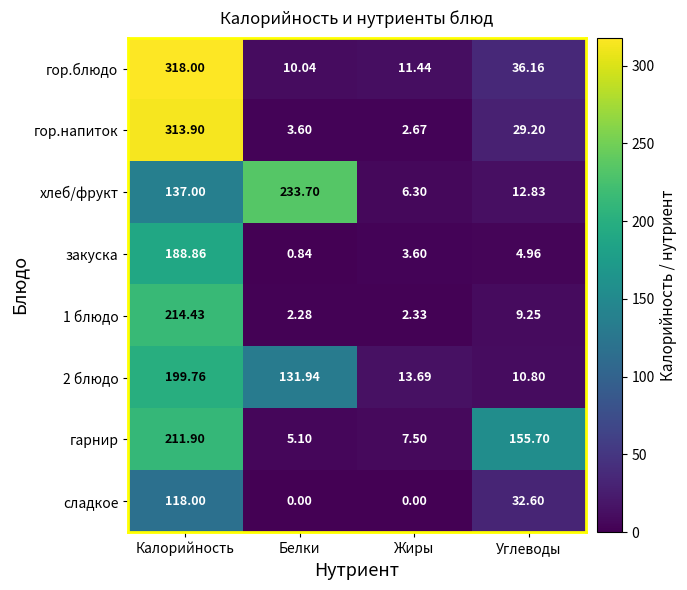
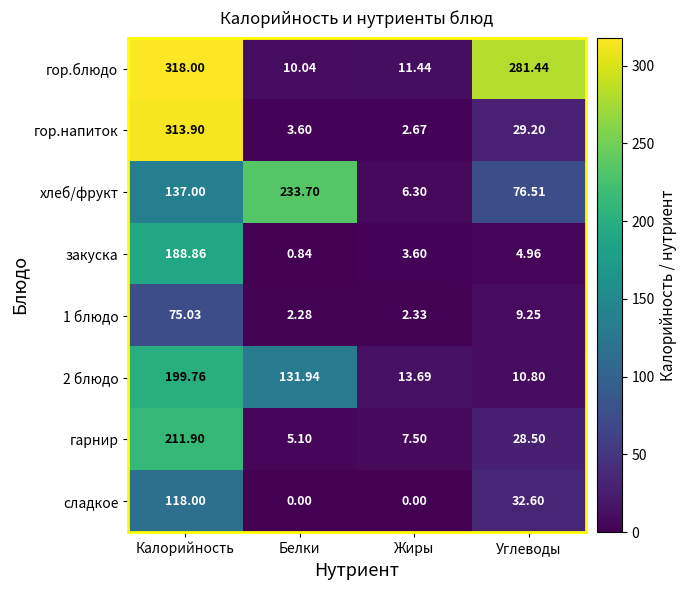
  {
    "гор.блюдо": {
      "Калорийность": 318.00,
      "Белки": 10.04,
      "Жиры": 11.44,
-     "Углеводы": 36.16
+     "Углеводы": 281.44
    },
    "гор.напиток": {
      "Калорийность": 313.90,
      "Белки": 3.60,
      "Жиры": 2.67,
      "Углеводы": 29.20
    },
    "хлеб/фрукт": {
      "Калорийность": 137.00,
      "Белки": 233.70,
      "Жиры": 6.30,
-     "Углеводы": 12.83
+     "Углеводы": 76.51
    },
    "закуска": {
      "Калорийность": 188.86,
      "Белки": 0.84,
      "Жиры": 3.60,
      "Углеводы": 4.96
    },
    "1 блюдо": {
-     "Калорийность": 214.43,
+     "Калорийность": 75.03,
      "Белки": 2.28,
      "Жиры": 2.33,
      "Углеводы": 9.25
    },
    "2 блюдо": {
      "Калорийность": 199.76,
      "Белки": 131.94,
      "Жиры": 13.69,
      "Углеводы": 10.80
    },
    "гарнир": {
      "Калорийность": 211.90,
      "Белки": 5.10,
      "Жиры": 7.50,
-     "Углеводы": 155.70
+     "Углеводы": 28.50
    },
    "сладкое": {
      "Калорийность": 118.00,
      "Белки": 0.00,
      "Жиры": 0.00,
      "Углеводы": 32.60
    }
  }
